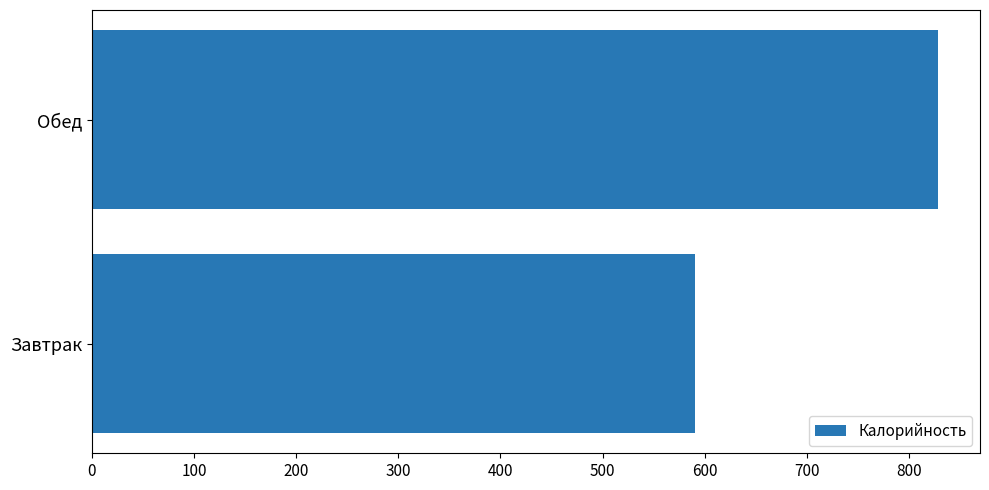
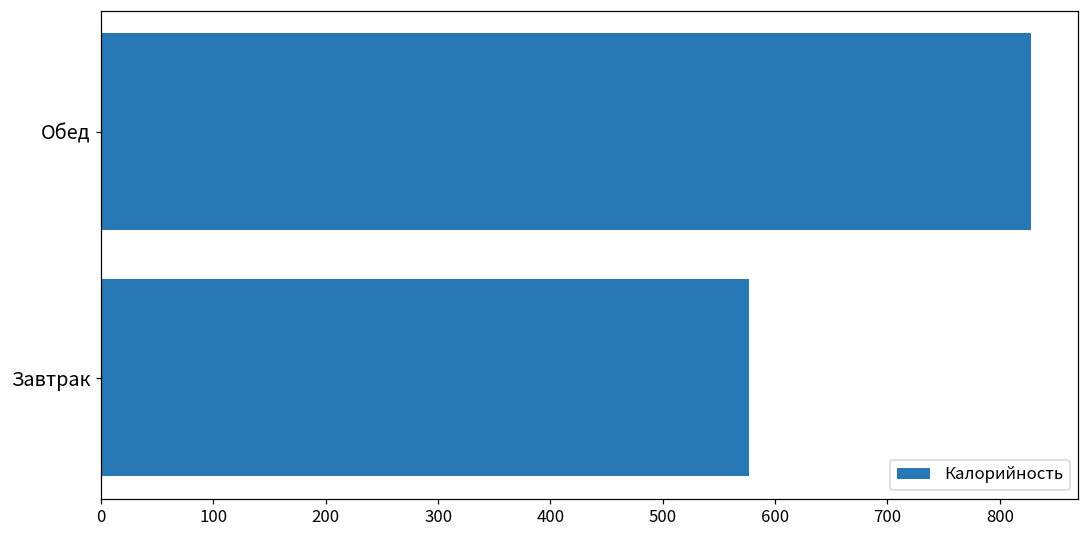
  {
    "Обед": 828,
-   "Завтрак": 590
+   "Завтрак": 577
  }
